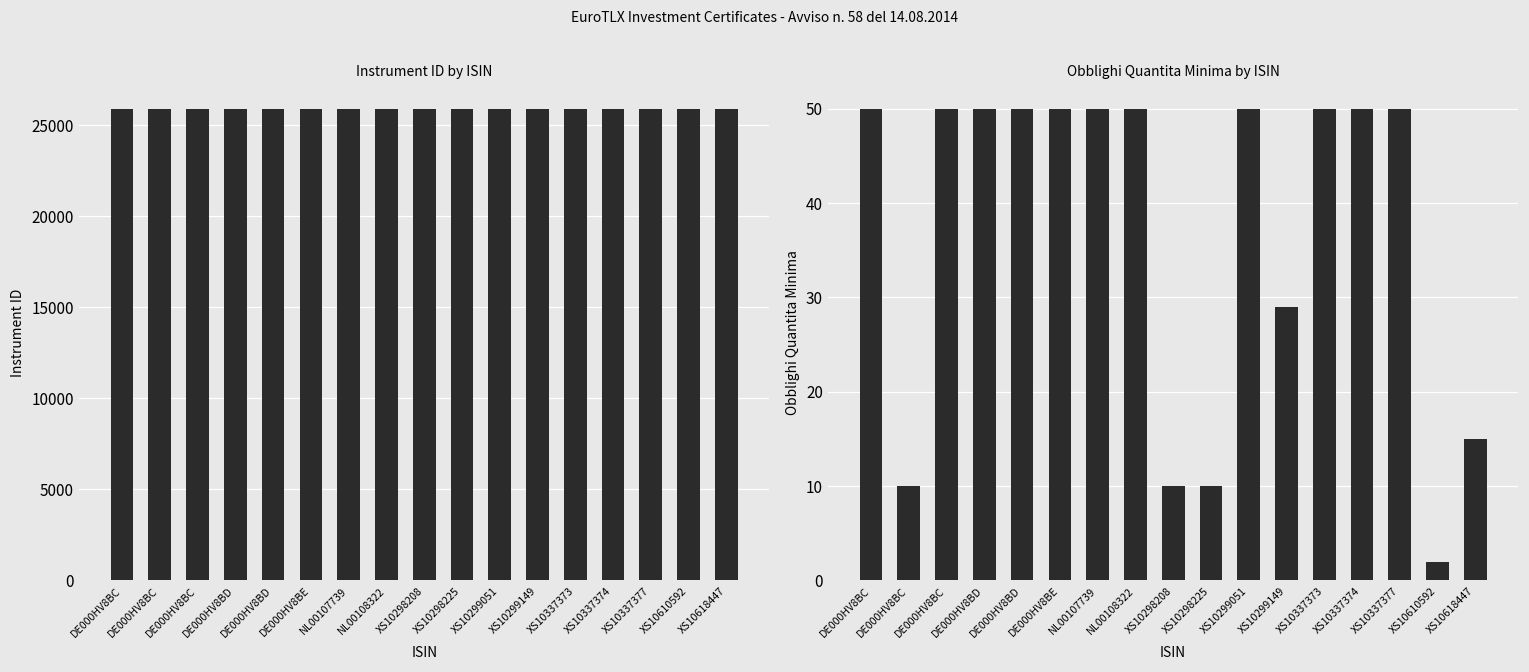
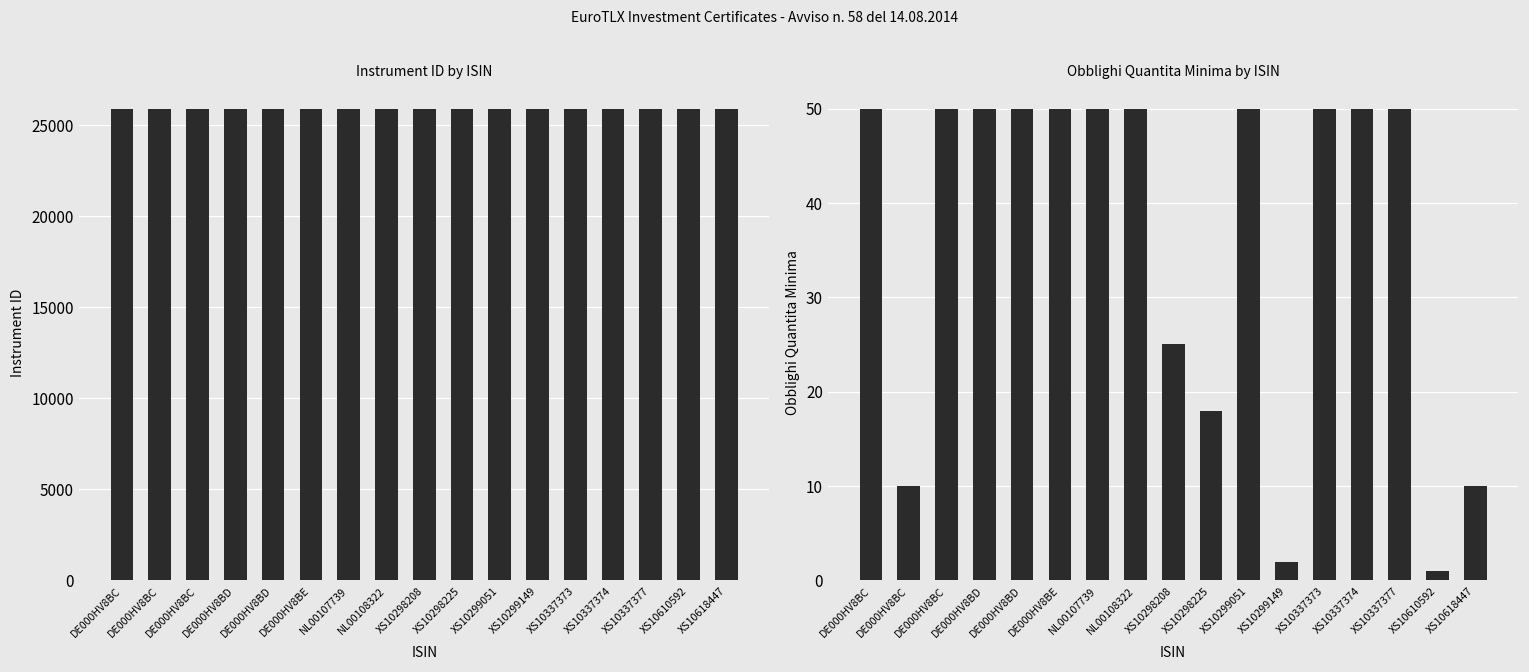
  {
    "Instrument ID by ISIN": {
      "DE000HV8BE": 25900,
      "NL00107739": 25900,
      "NL00108322": 25900,
      "XS10298208": 25900,
      "XS10298225": 25900,
      "XS10299051": 25900,
      "XS10299149": 25900,
      "XS10337373": 25900,
      "XS10337374": 25900,
      "XS10337377": 25900,
      "XS10610592": 25900,
      "XS10618447": 25900
    },
    "Obblighi Quantita Minima by ISIN": {
      "DE000HV8BE": 50,
      "NL00107739": 50,
      "NL00108322": 50,
-     "XS10298208": 10,
-     "XS10298225": 10,
+     "XS10298208": 25,
+     "XS10298225": 18,
      "XS10299051": 50,
-     "XS10299149": 29,
+     "XS10299149": 2,
      "XS10337373": 50,
      "XS10337374": 50,
      "XS10337377": 50,
-     "XS10610592": 2,
-     "XS10618447": 15
+     "XS10610592": 1,
+     "XS10618447": 10
    }
  }
